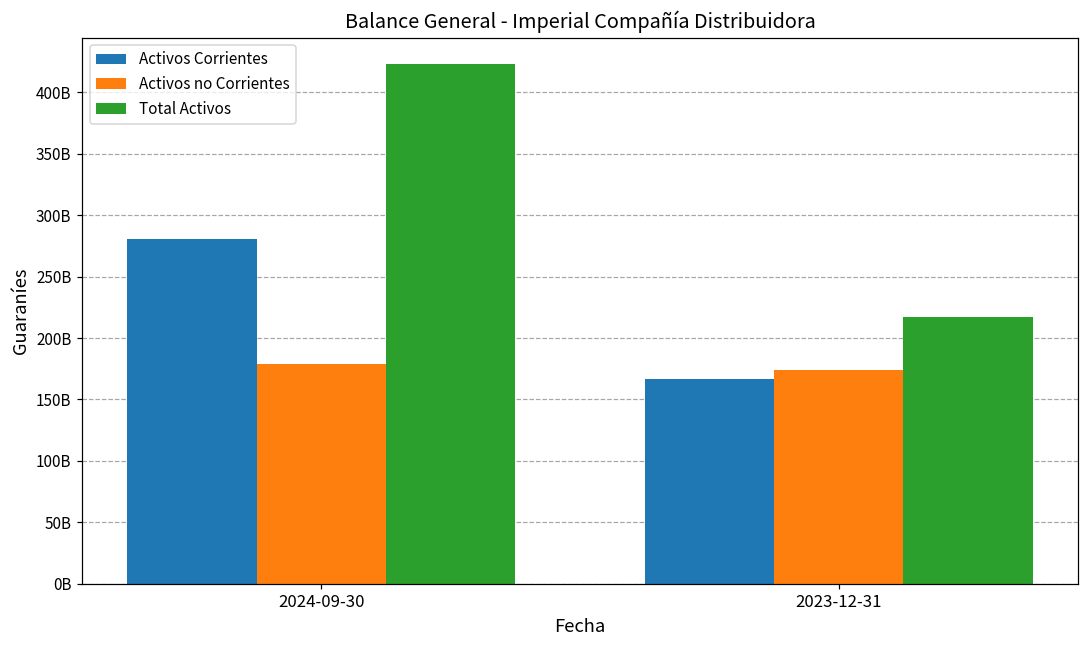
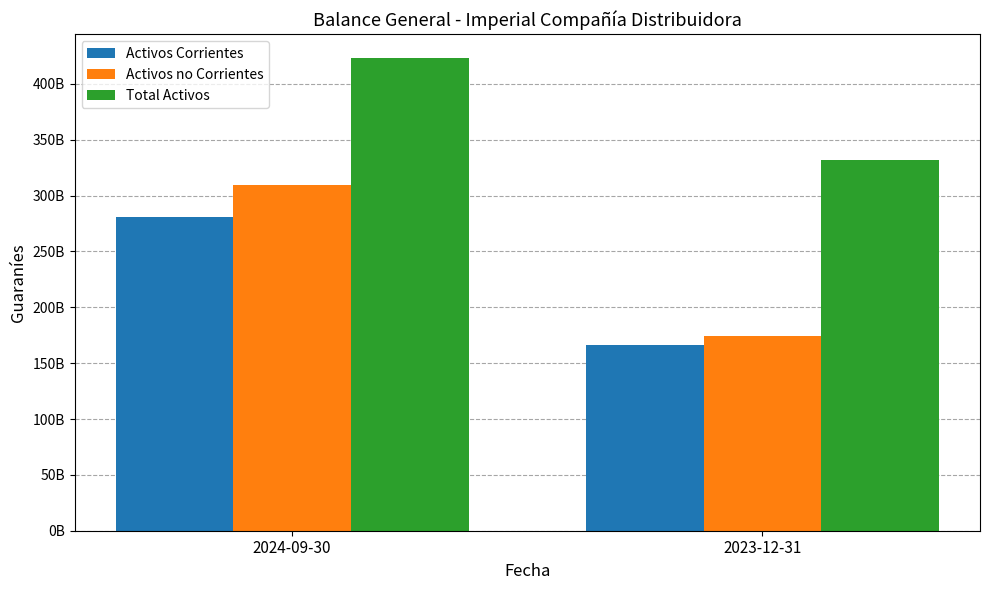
  {
    "Activos Corrientes": {
      "2024-09-30": 281000000000,
      "2023-12-31": 167000000000
    },
    "Activos no Corrientes": {
-     "2024-09-30": 179000000000,
+     "2024-09-30": 309000000000,
      "2023-12-31": 174000000000
    },
    "Total Activos": {
      "2024-09-30": 423000000000,
-     "2023-12-31": 217000000000
+     "2023-12-31": 332000000000
    }
  }
